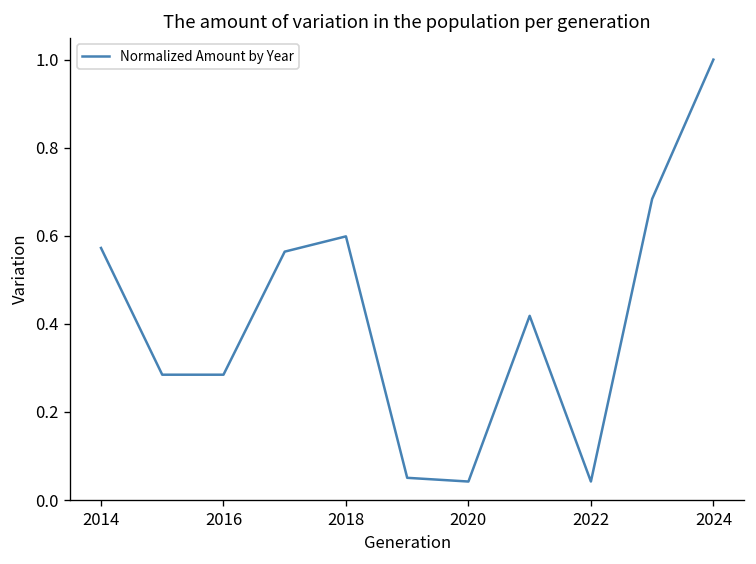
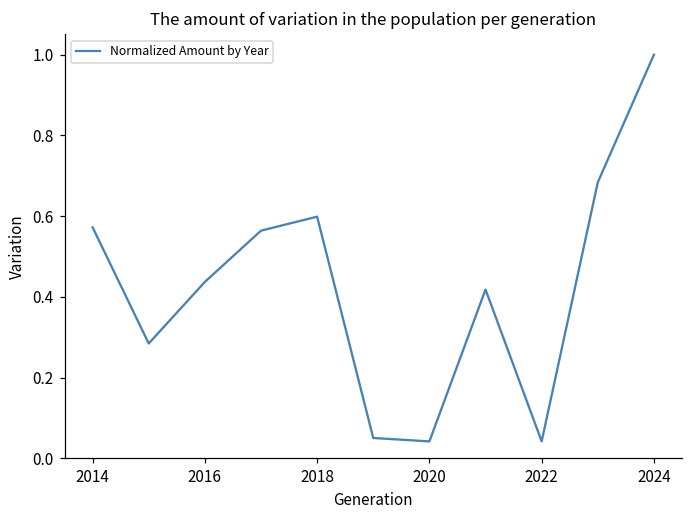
  {
    "2014": 0.57,
-   "2016": 0.28,
+   "2016": 0.44,
    "2018": 0.60,
    "2020": 0.04,
    "2022": 0.04,
    "2024": 1.00
  }
